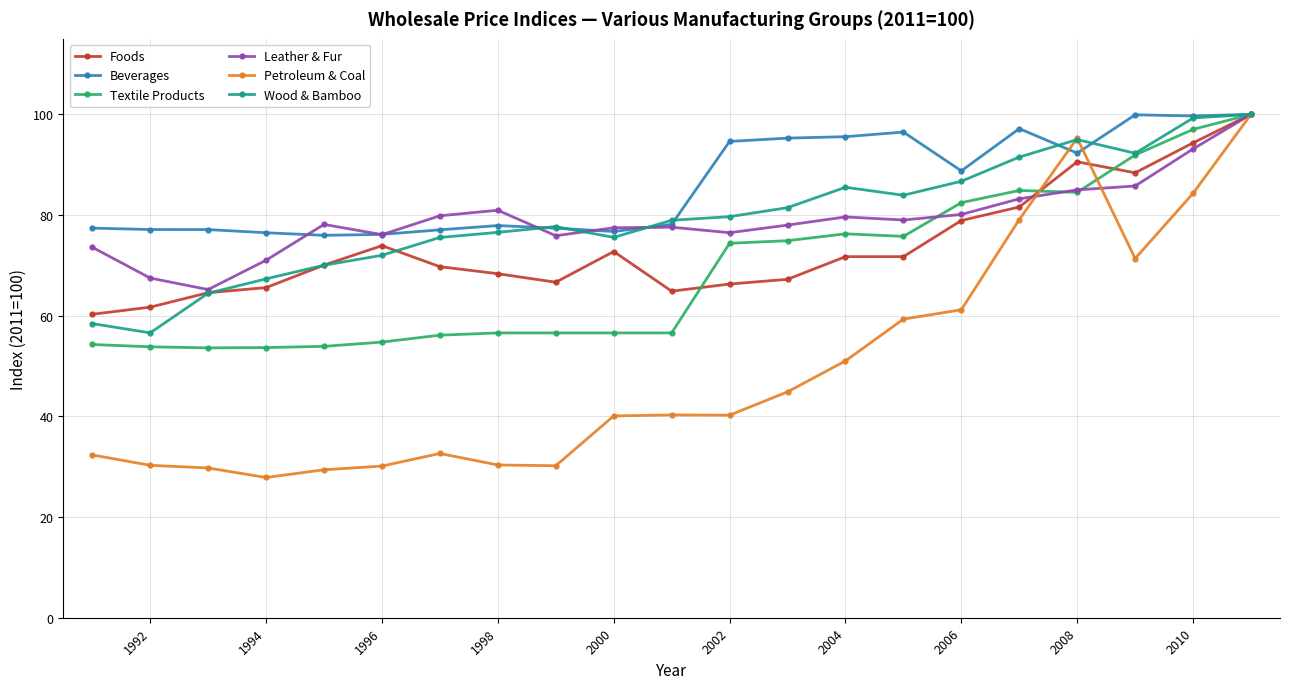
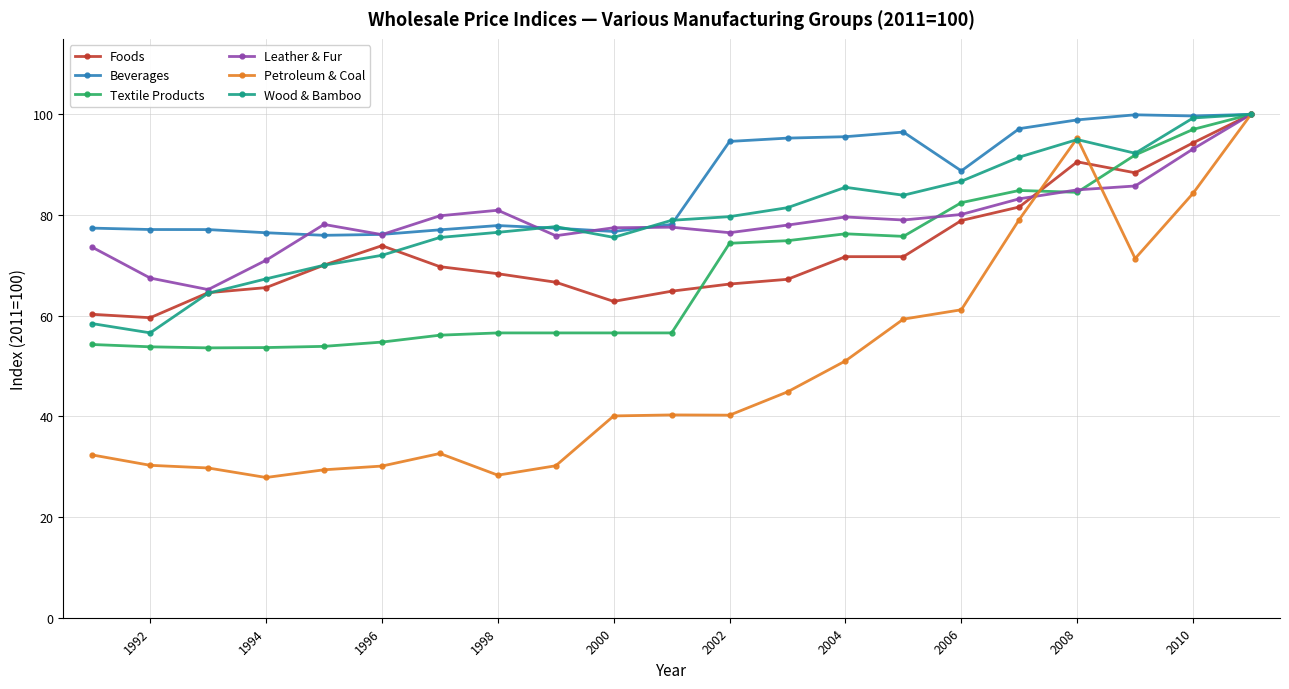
  {
    "Foods": {
-     "1992": 62,
+     "1992": 60,
      "1994": 66,
      "1996": 74,
      "1998": 68,
-     "2000": 73,
+     "2000": 63,
      "2002": 66,
      "2004": 72,
      "2006": 79,
      "2008": 91,
      "2010": 94
    },
    "Beverages": {
      "1992": 77,
      "1994": 76,
      "1998": 78,
      "2000": 77,
      "2002": 95,
      "2004": 96,
      "2006": 89,
-     "2008": 92
+     "2008": 99
    },
    "Leather & Fur": {
      "1992": 67,
      "1994": 71,
      "1998": 81,
      "2000": 77,
      "2002": 76,
      "2004": 80,
      "2006": 80,
      "2010": 93
    },
    "Petroleum & Coal": {
      "1992": 30,
      "1994": 28,
      "1996": 30,
-     "1998": 30,
+     "1998": 28,
      "2000": 40,
      "2002": 40,
      "2004": 51,
      "2006": 61,
      "2010": 84
    }
  }
